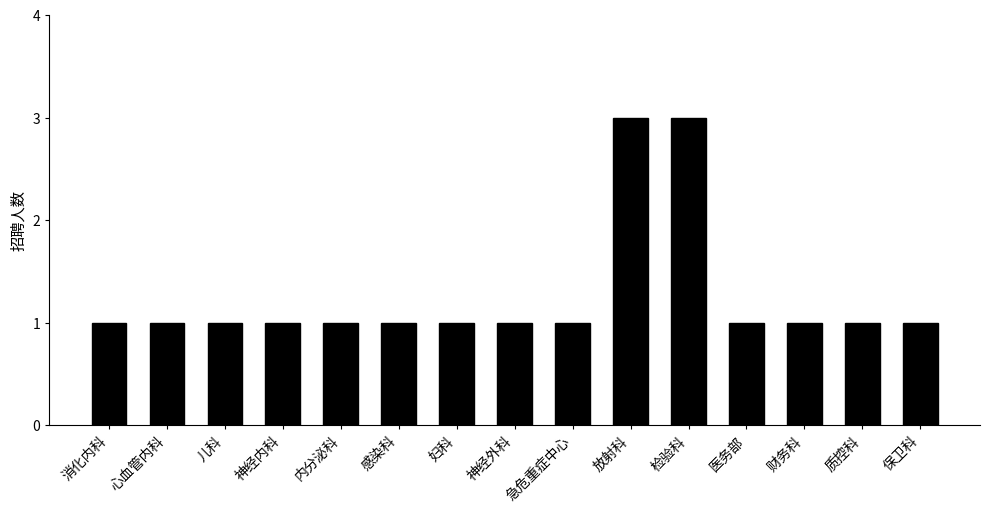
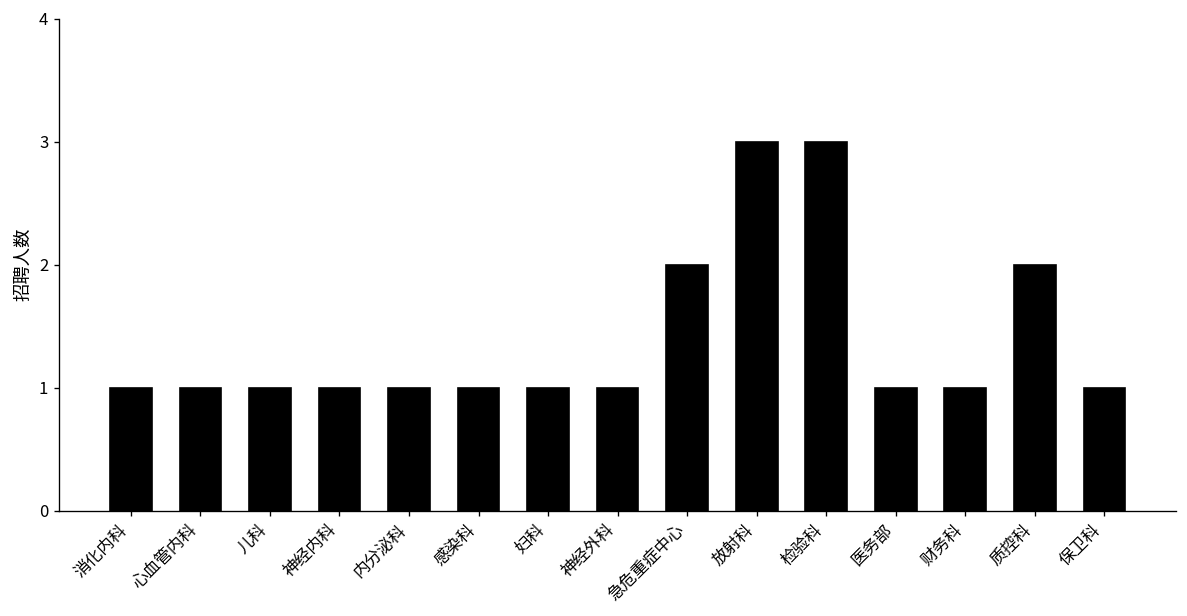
  {
    "消化内科": 1,
    "心血管内科": 1,
    "儿科": 1,
    "神经内科": 1,
    "内分泌科": 1,
    "感染科": 1,
    "妇科": 1,
    "神经外科": 1,
-   "急危重症中心": 1,
+   "急危重症中心": 2,
    "放射科": 3,
    "检验科": 3,
    "医务部": 1,
    "财务科": 1,
-   "质控科": 1,
+   "质控科": 2,
    "保卫科": 1
  }
